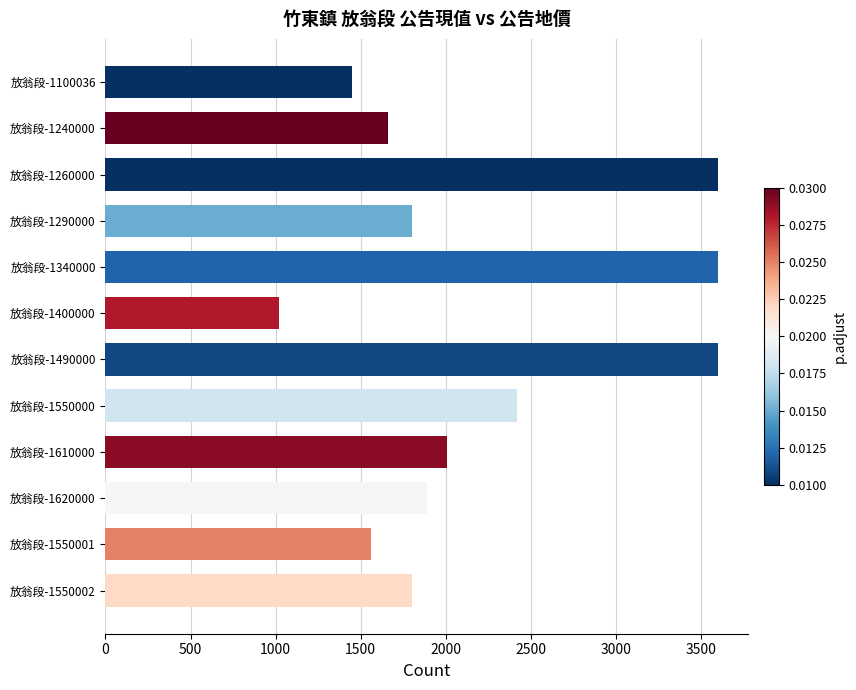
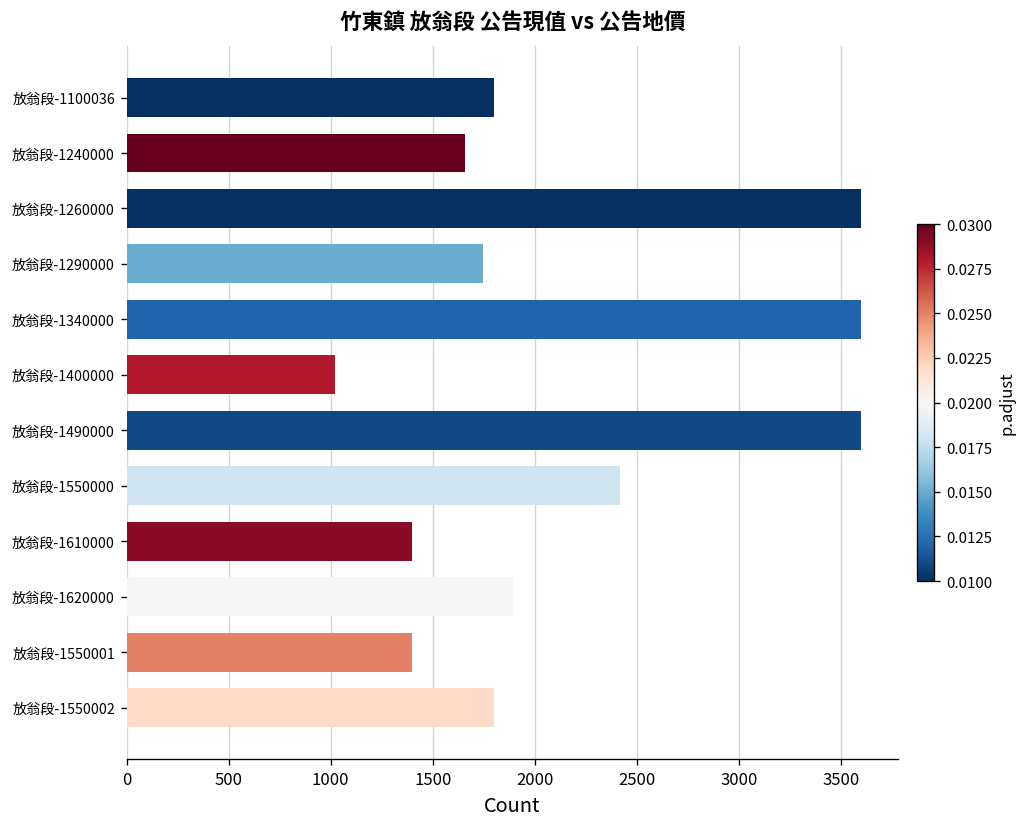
  {
-   "放翁段-1100036": 1450,
+   "放翁段-1100036": 1800,
    "放翁段-1240000": 1660,
    "放翁段-1260000": 3600,
-   "放翁段-1290000": 1800,
+   "放翁段-1290000": 1750,
    "放翁段-1340000": 3600,
    "放翁段-1400000": 1020,
    "放翁段-1490000": 3600,
    "放翁段-1550000": 2420,
-   "放翁段-1610000": 2010,
+   "放翁段-1610000": 1400,
    "放翁段-1620000": 1890,
-   "放翁段-1550001": 1560,
+   "放翁段-1550001": 1400,
    "放翁段-1550002": 1800
  }
